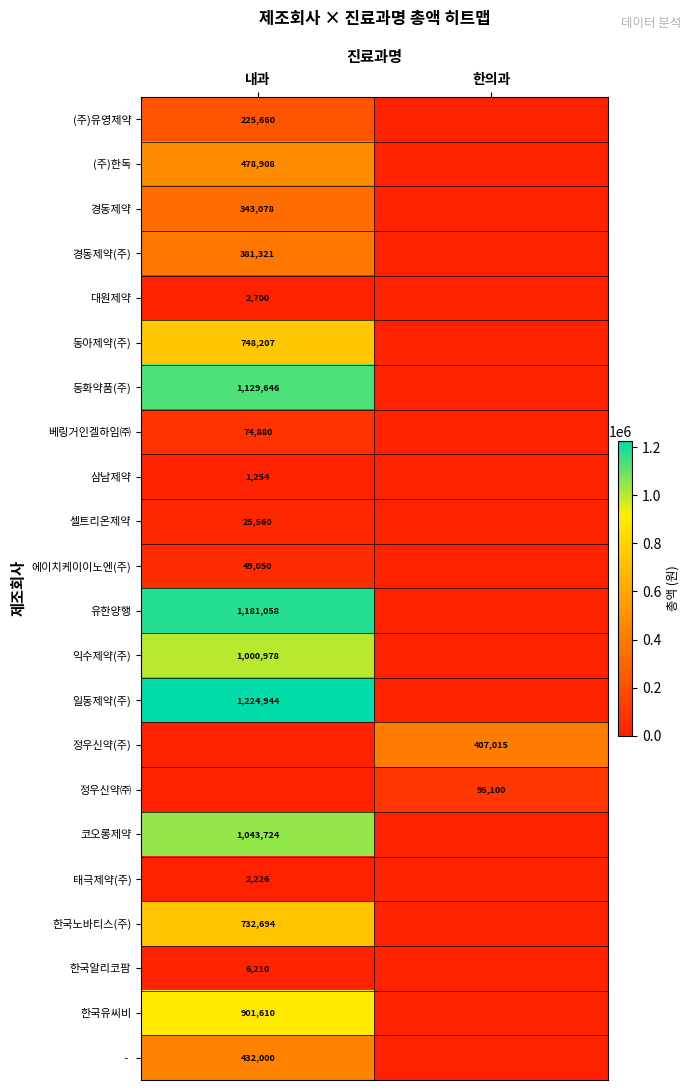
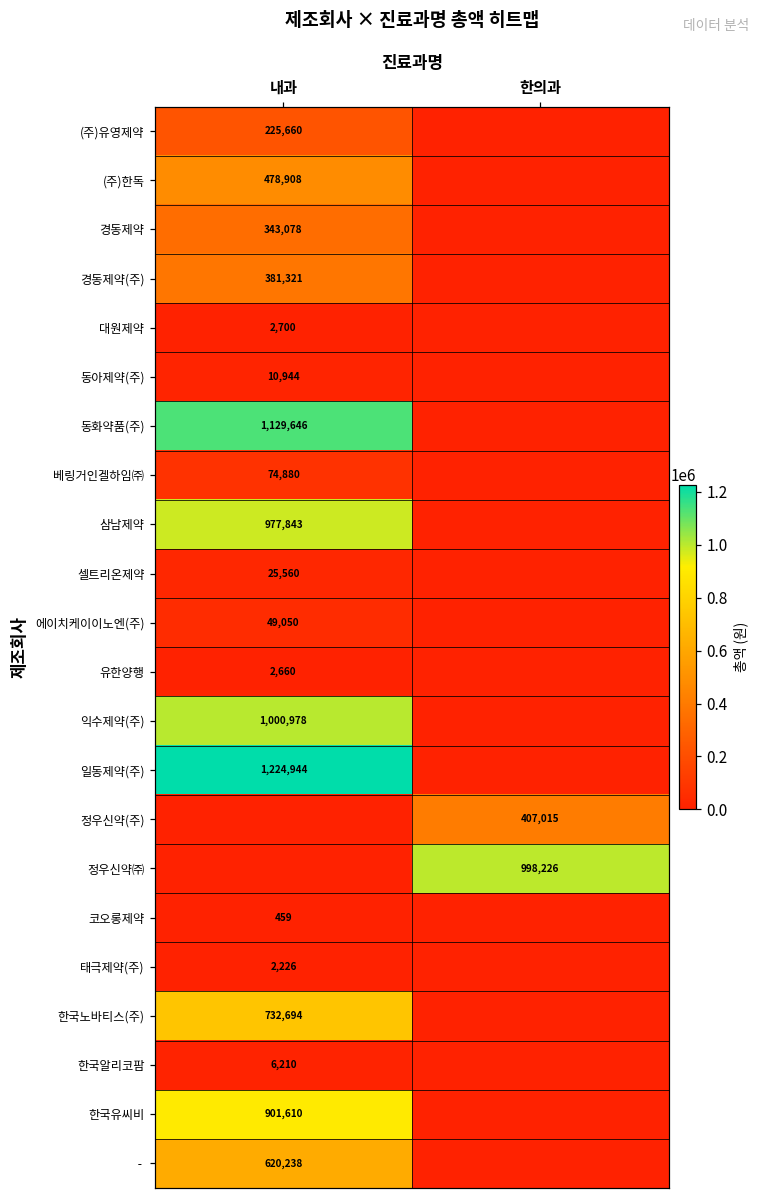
  {
    "(주)유영제약": {
      "내과": "225,660"
    },
    "(주)한독": {
      "내과": "478,908"
    },
    "경동제약": {
      "내과": "343,078"
    },
    "경동제약(주)": {
      "내과": "381,321"
    },
    "대원제약": {
      "내과": "2,700"
    },
    "동아제약(주)": {
-     "내과": "748,207"
+     "내과": "10,944"
    },
    "동화약품(주)": {
      "내과": "1,129,646"
    },
    "베링거인겔하임㈜": {
      "내과": "74,880"
    },
    "삼남제약": {
-     "내과": "1,254"
+     "내과": "977,843"
    },
    "셀트리온제약": {
      "내과": "25,560"
    },
    "에이치케이이노엔(주)": {
      "내과": "49,050"
    },
    "유한양행": {
-     "내과": "1,181,058"
+     "내과": "2,660"
    },
    "익수제약(주)": {
      "내과": "1,000,978"
    },
    "일동제약(주)": {
      "내과": "1,224,944"
    },
    "정우신약(주)": {
      "한의과": "407,015"
    },
    "정우신약㈜": {
-     "한의과": "95,100"
+     "한의과": "998,226"
    },
    "코오롱제약": {
-     "내과": "1,043,724"
+     "내과": "459"
    },
    "태극제약(주)": {
      "내과": "2,226"
    },
    "한국노바티스(주)": {
      "내과": "732,694"
    },
    "한국알리코팜": {
      "내과": "6,210"
    },
    "한국유씨비": {
      "내과": "901,610"
    },
    "-": {
-     "내과": "432,000"
+     "내과": "620,238"
    }
  }
